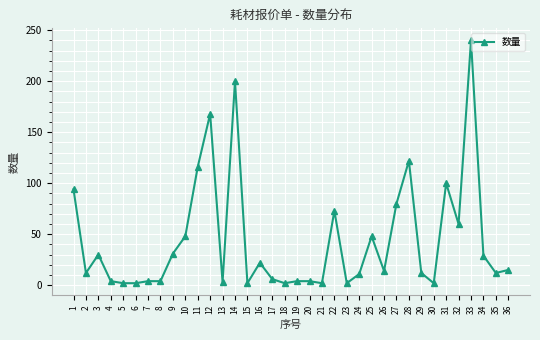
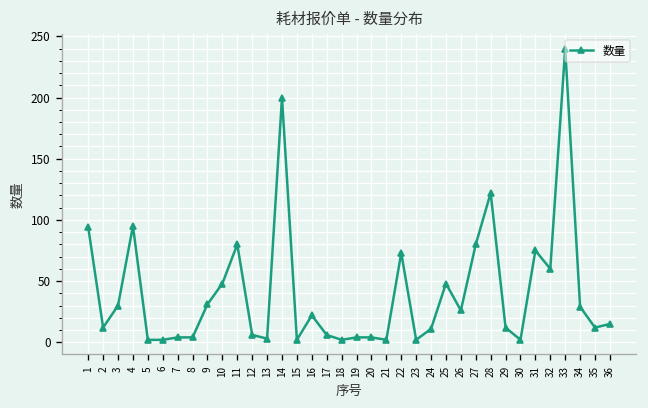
  {
    "1": 94,
    "2": 12,
    "3": 30,
-   "4": 4,
+   "4": 95,
    "5": 2,
    "6": 2,
    "7": 4,
    "8": 4,
    "9": 31,
    "10": 48,
-   "11": 116,
-   "12": 168,
+   "11": 80,
+   "12": 6,
    "13": 3,
    "14": 200,
    "15": 2,
    "16": 22,
    "17": 6,
    "18": 2,
    "19": 4,
    "20": 4,
    "21": 2,
    "22": 73,
    "23": 2,
    "24": 11,
    "25": 48,
-   "26": 14,
+   "26": 26,
    "27": 80,
    "28": 122,
    "29": 12,
    "30": 2,
-   "31": 100,
+   "31": 75,
    "32": 60,
    "34": 29,
    "35": 12,
    "36": 15
  }
